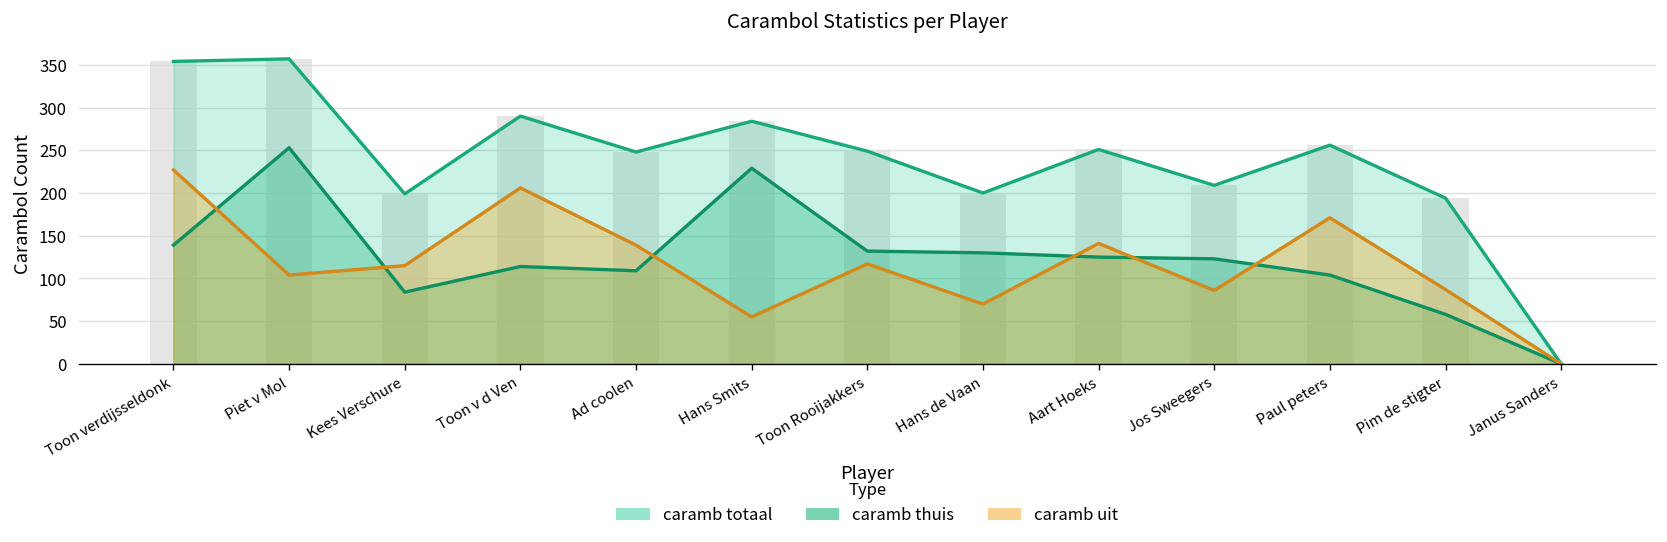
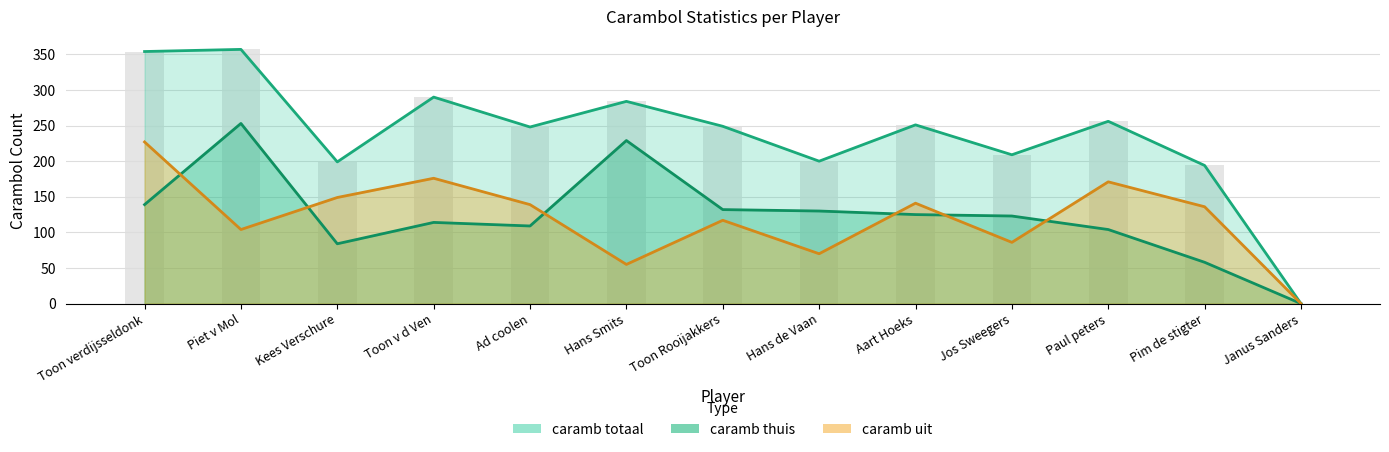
  {
    "caramb uit": {
      "Toon verdijsseldonk": 230,
      "Piet v Mol": 100,
-     "Kees Verschure": 120,
-     "Toon v d Ven": 210,
+     "Kees Verschure": 150,
+     "Toon v d Ven": 180,
      "Ad coolen": 140,
      "Hans Smits": 60,
      "Toon Rooijakkers": 120,
      "Hans de Vaan": 70,
      "Aart Hoeks": 140,
      "Jos Sweegers": 90,
      "Paul peters": 170,
-     "Pim de stigter": 90
+     "Pim de stigter": 140
    }
  }
